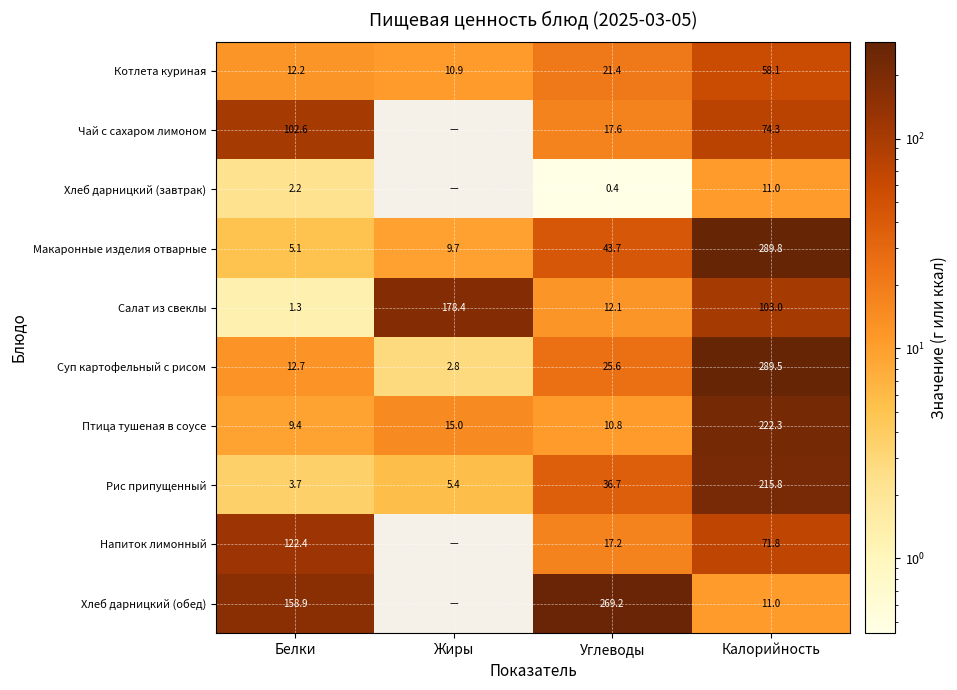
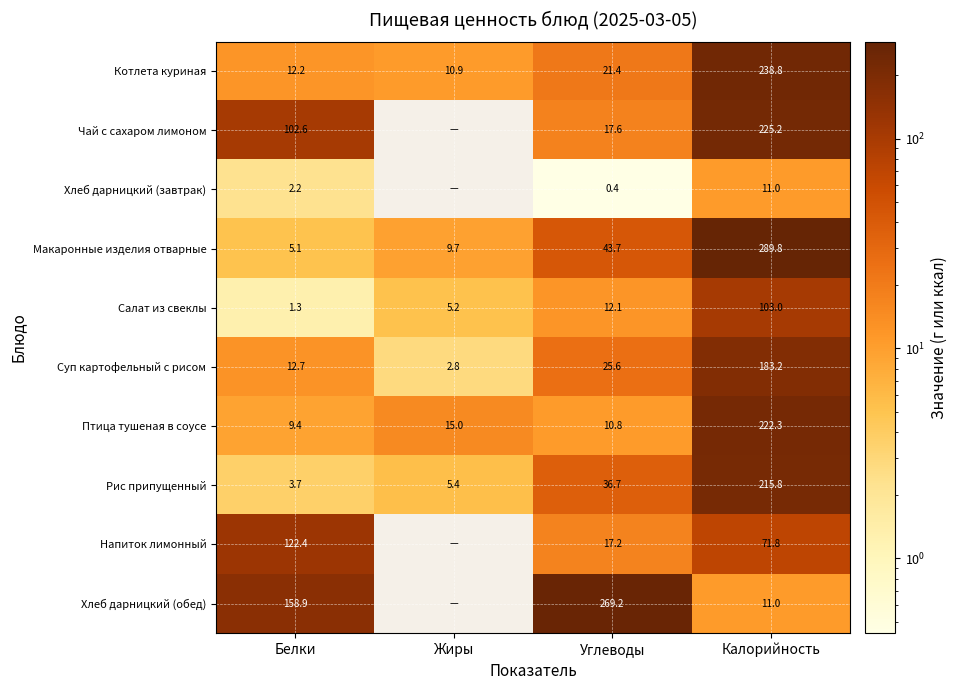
  {
    "Котлета куриная": {
      "Белки": 12.2,
      "Жиры": 10.9,
      "Углеводы": 21.4,
-     "Калорийность": 58.1
+     "Калорийность": 238.8
    },
    "Чай с сахаром лимоном": {
      "Белки": 102.6,
      "Углеводы": 17.6,
-     "Калорийность": 74.3
+     "Калорийность": 225.2
    },
    "Хлеб дарницкий (завтрак)": {
      "Белки": 2.2,
      "Углеводы": 0.4,
      "Калорийность": 11.0
    },
    "Макаронные изделия отварные": {
      "Белки": 5.1,
      "Жиры": 9.7,
      "Углеводы": 43.7,
      "Калорийность": 289.8
    },
    "Салат из свеклы": {
      "Белки": 1.3,
-     "Жиры": 178.4,
+     "Жиры": 5.2,
      "Углеводы": 12.1,
      "Калорийность": 103.0
    },
    "Суп картофельный с рисом": {
      "Белки": 12.7,
      "Жиры": 2.8,
      "Углеводы": 25.6,
-     "Калорийность": 289.5
+     "Калорийность": 183.2
    },
    "Птица тушеная в соусе": {
      "Белки": 9.4,
      "Жиры": 15.0,
      "Углеводы": 10.8,
      "Калорийность": 222.3
    },
    "Рис припущенный": {
      "Белки": 3.7,
      "Жиры": 5.4,
      "Углеводы": 36.7,
      "Калорийность": 215.8
    },
    "Напиток лимонный": {
      "Белки": 122.4,
      "Углеводы": 17.2,
      "Калорийность": 71.8
    },
    "Хлеб дарницкий (обед)": {
      "Белки": 158.9,
      "Углеводы": 269.2,
      "Калорийность": 11.0
    }
  }
